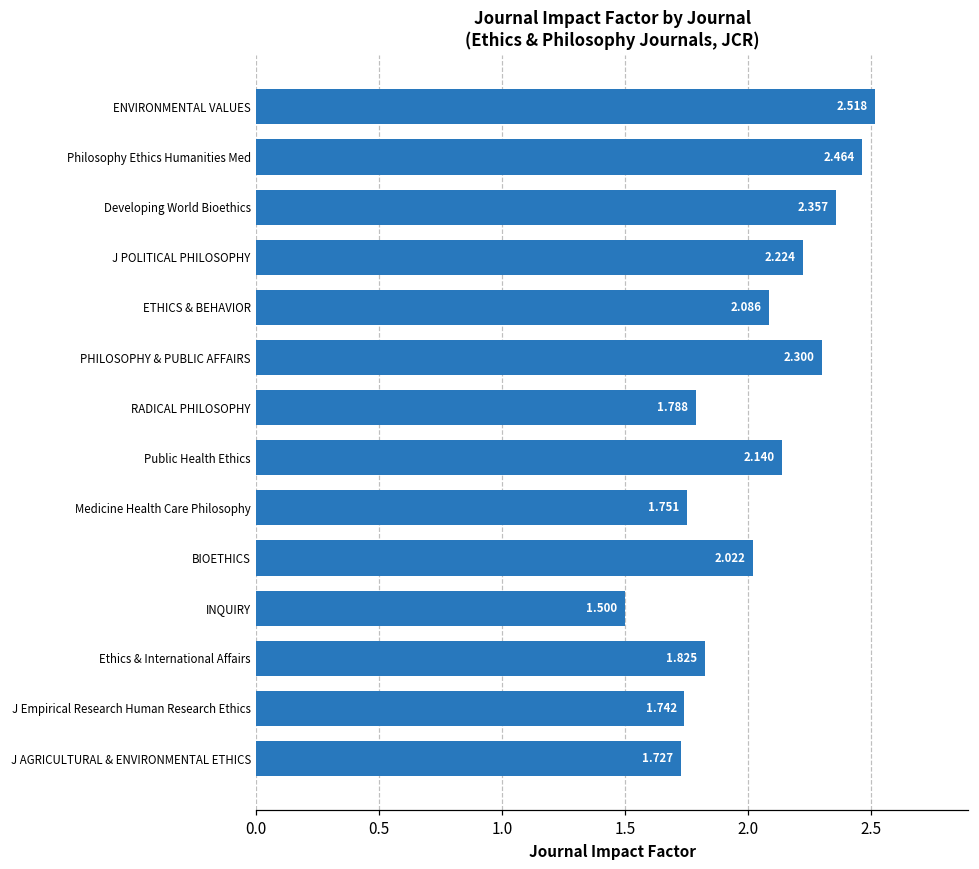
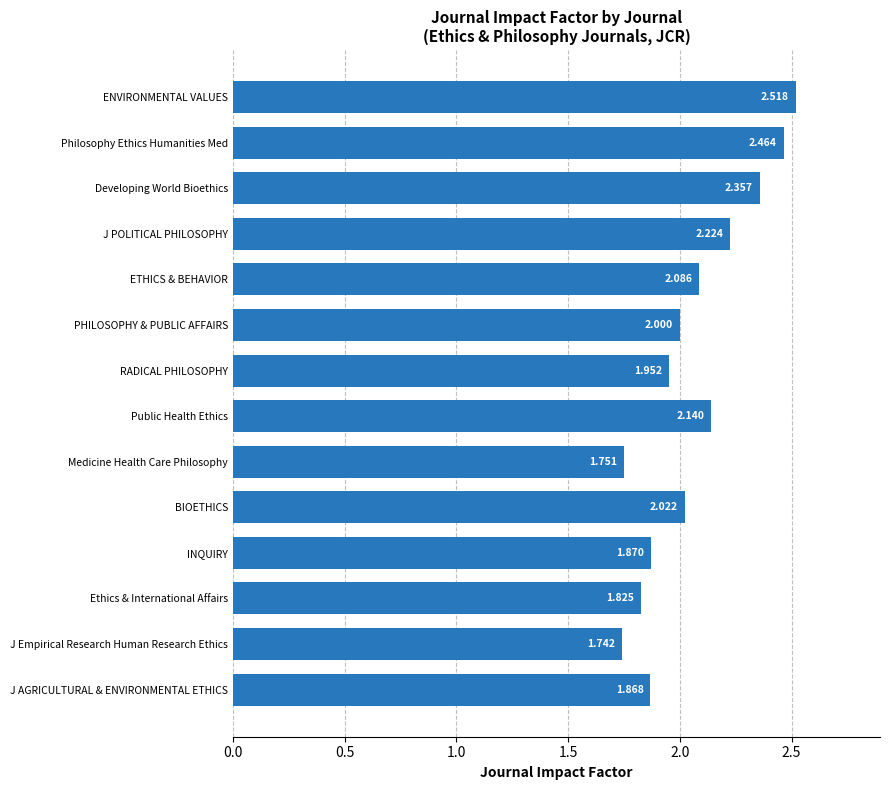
  {
    "ENVIRONMENTAL VALUES": 2.518,
    "Philosophy Ethics Humanities Med": 2.464,
    "Developing World Bioethics": 2.357,
    "J POLITICAL PHILOSOPHY": 2.224,
    "ETHICS & BEHAVIOR": 2.086,
-   "PHILOSOPHY & PUBLIC AFFAIRS": 2.300,
-   "RADICAL PHILOSOPHY": 1.788,
+   "PHILOSOPHY & PUBLIC AFFAIRS": 2.000,
+   "RADICAL PHILOSOPHY": 1.952,
    "Public Health Ethics": 2.140,
    "Medicine Health Care Philosophy": 1.751,
    "BIOETHICS": 2.022,
-   "INQUIRY": 1.500,
+   "INQUIRY": 1.870,
    "Ethics & International Affairs": 1.825,
    "J Empirical Research Human Research Ethics": 1.742,
-   "J AGRICULTURAL & ENVIRONMENTAL ETHICS": 1.727
+   "J AGRICULTURAL & ENVIRONMENTAL ETHICS": 1.868
  }
